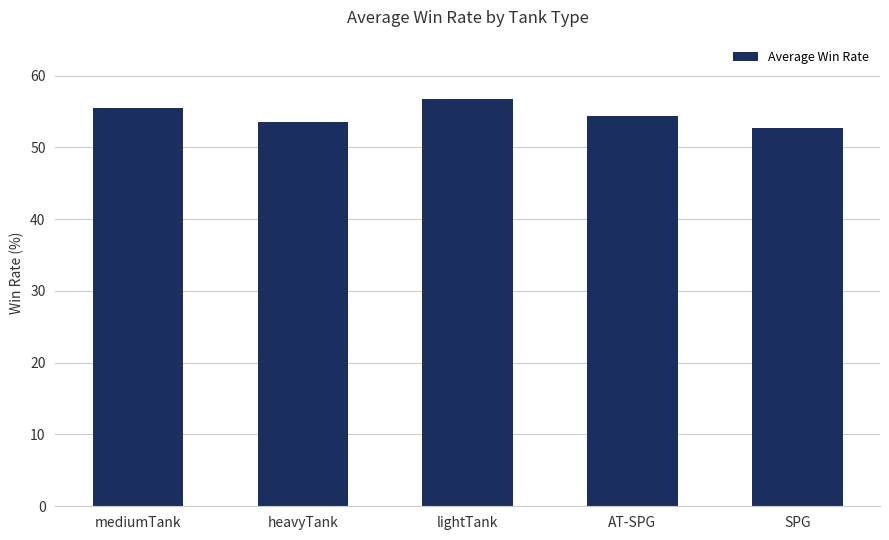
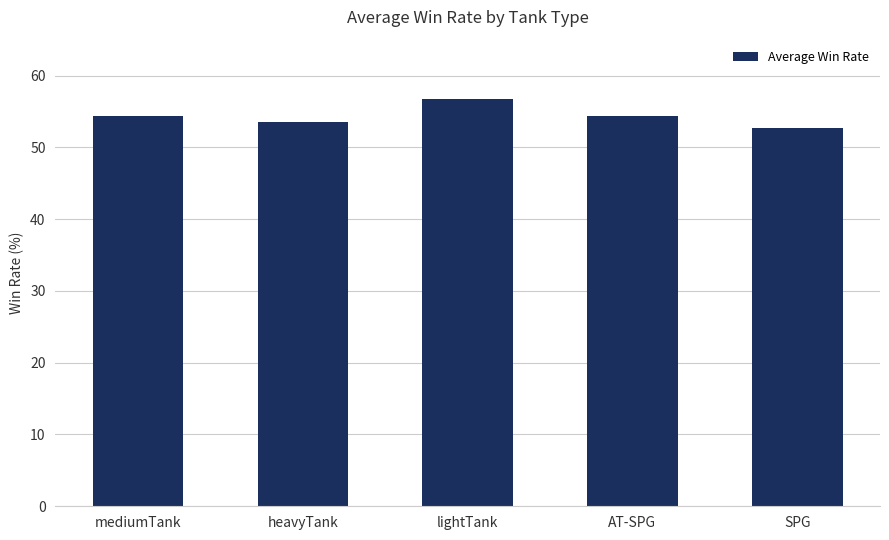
  {
-   "mediumTank": 55,
+   "mediumTank": 54,
    "heavyTank": 54,
    "lightTank": 57,
    "AT-SPG": 54,
    "SPG": 53
  }
